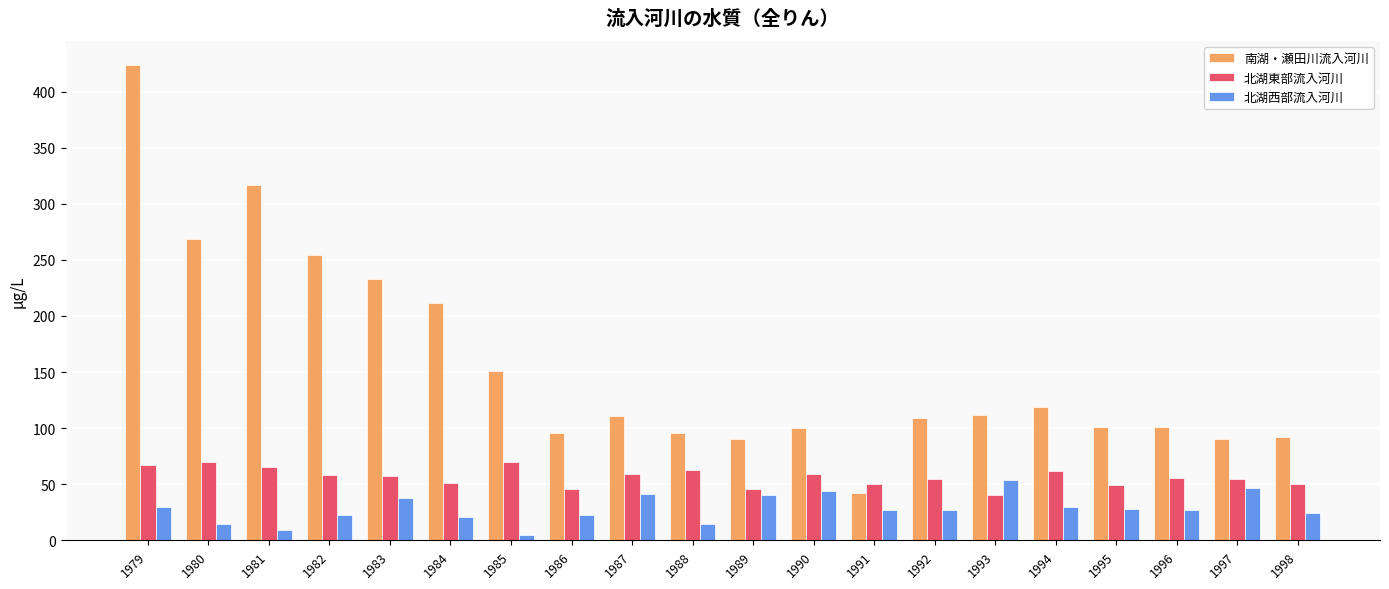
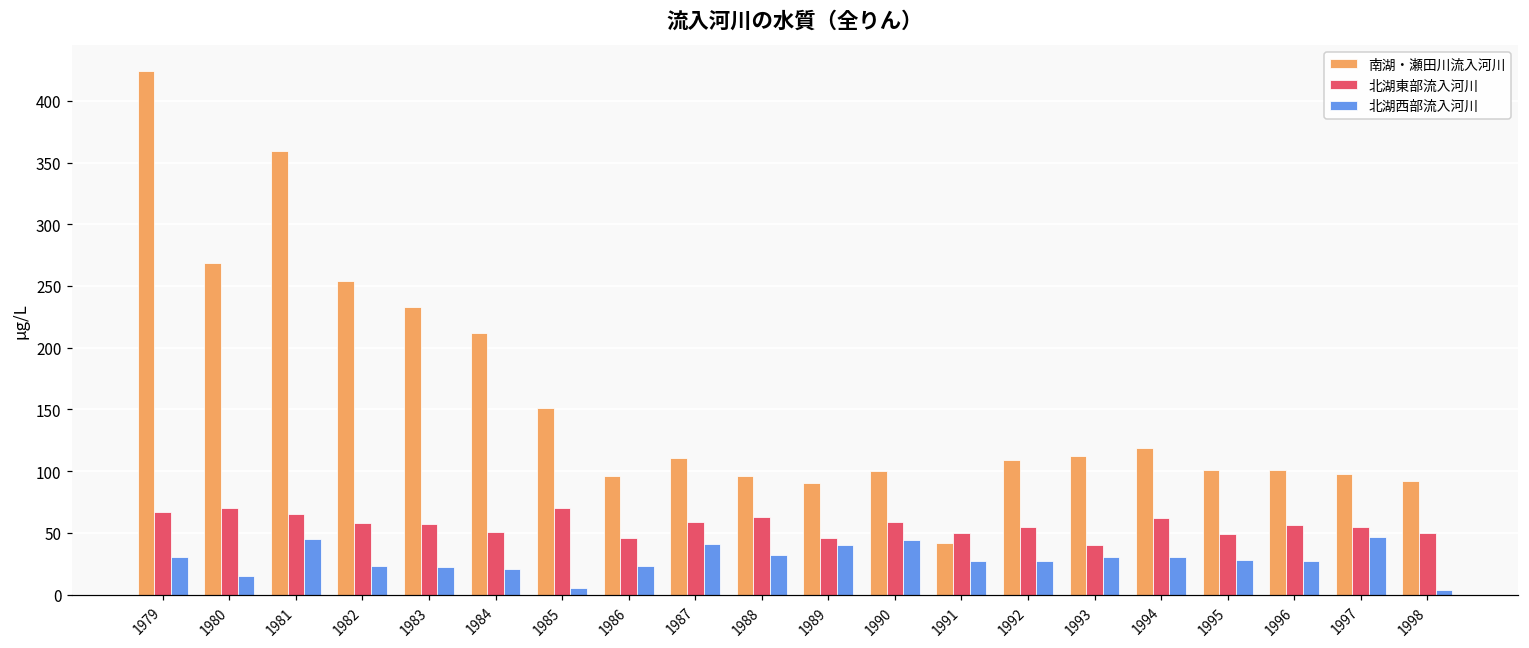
  {
    "南湖・瀬田川流入河川": {
      "1979": 424,
      "1980": 269,
-     "1981": 317,
+     "1981": 359,
      "1982": 254,
      "1983": 233,
      "1984": 212,
      "1985": 151,
      "1986": 96,
      "1987": 111,
      "1988": 96,
      "1989": 90,
      "1990": 100,
      "1991": 42,
      "1992": 109,
      "1993": 112,
      "1994": 119,
      "1995": 101,
      "1996": 101,
-     "1997": 90,
+     "1997": 98,
      "1998": 92
    },
    "北湖東部流入河川": {
      "1979": 67,
      "1980": 70,
      "1981": 65,
      "1982": 58,
      "1983": 57,
      "1984": 51,
      "1985": 70,
      "1986": 46,
      "1987": 59,
      "1988": 63,
      "1989": 46,
      "1990": 59,
      "1991": 50,
      "1992": 55,
      "1993": 40,
      "1994": 62,
      "1995": 49,
      "1996": 56,
      "1997": 55,
      "1998": 50
    },
    "北湖西部流入河川": {
      "1979": 30,
      "1980": 15,
-     "1981": 9,
+     "1981": 45,
      "1982": 23,
-     "1983": 38,
+     "1983": 22,
      "1984": 21,
      "1985": 5,
      "1986": 23,
      "1987": 41,
-     "1988": 15,
+     "1988": 32,
      "1989": 40,
      "1990": 44,
      "1991": 27,
      "1992": 27,
-     "1993": 54,
+     "1993": 30,
      "1994": 30,
      "1995": 28,
      "1996": 27,
      "1997": 47,
-     "1998": 24
+     "1998": 4
    }
  }
